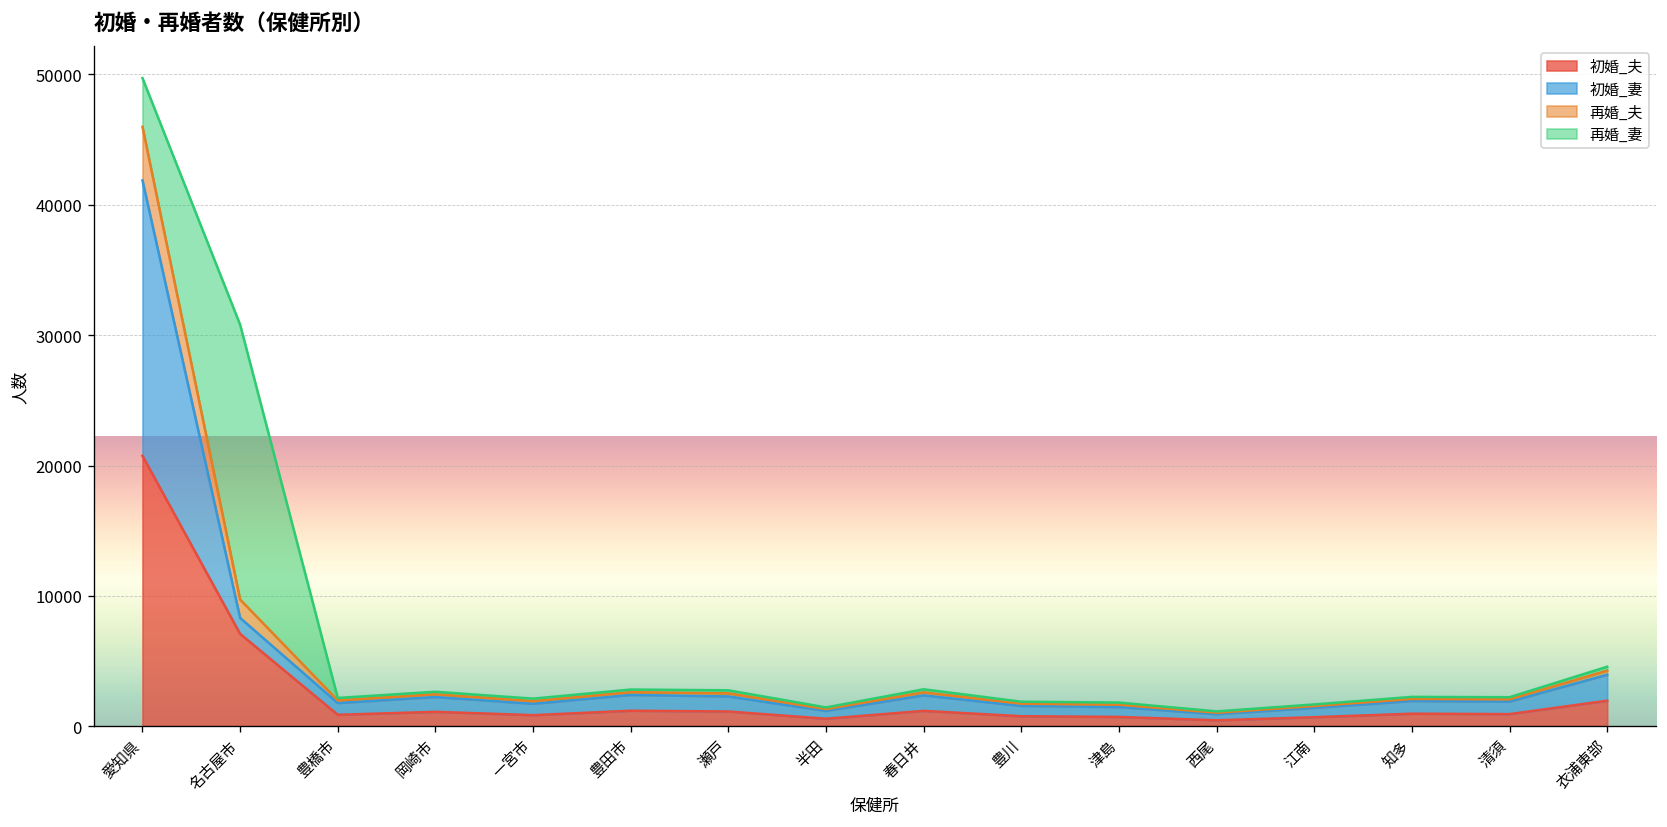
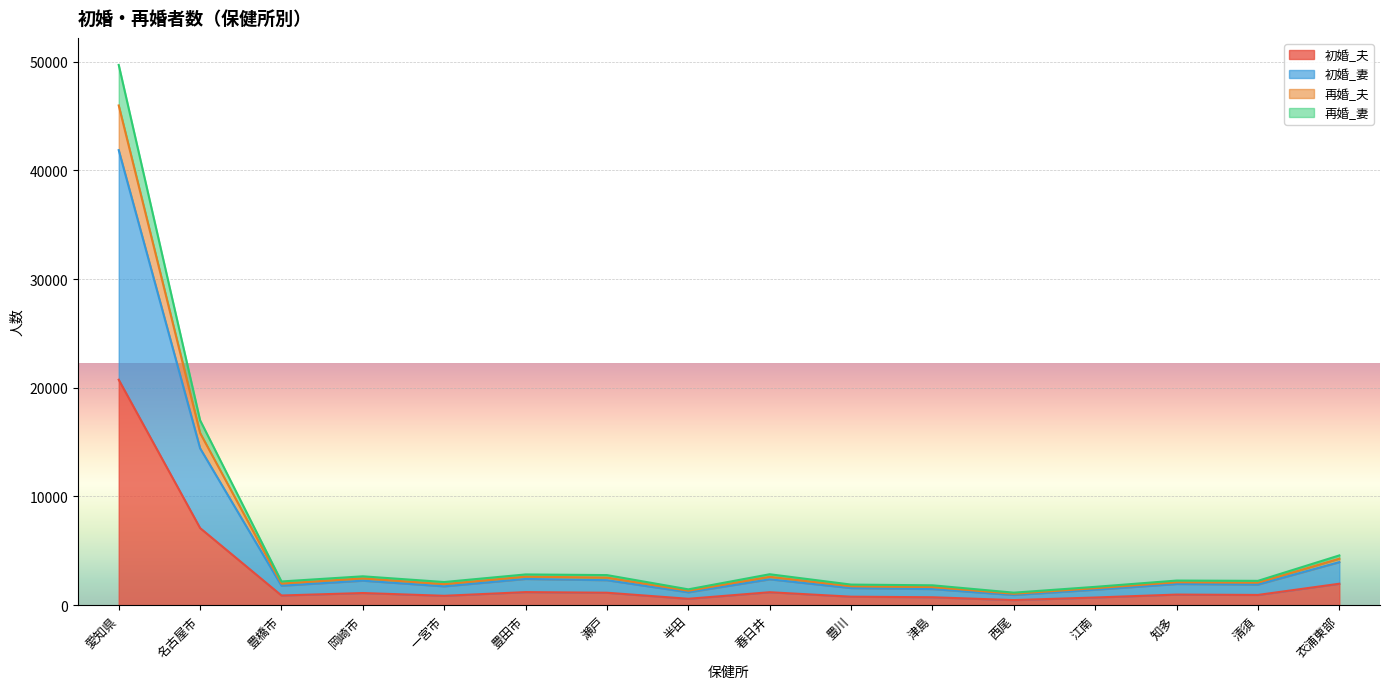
  {
    "初婚_妻": {
      "愛知県": 21100,
-     "名古屋市": 1200,
+     "名古屋市": 7300,
      "瀬戸": 1200,
      "衣浦東部": 2000
    },
    "再婚_妻": {
      "愛知県": 3700,
-     "名古屋市": 21100,
+     "名古屋市": 1200,
      "春日井": 200,
      "衣浦東部": 300
    }
  }
